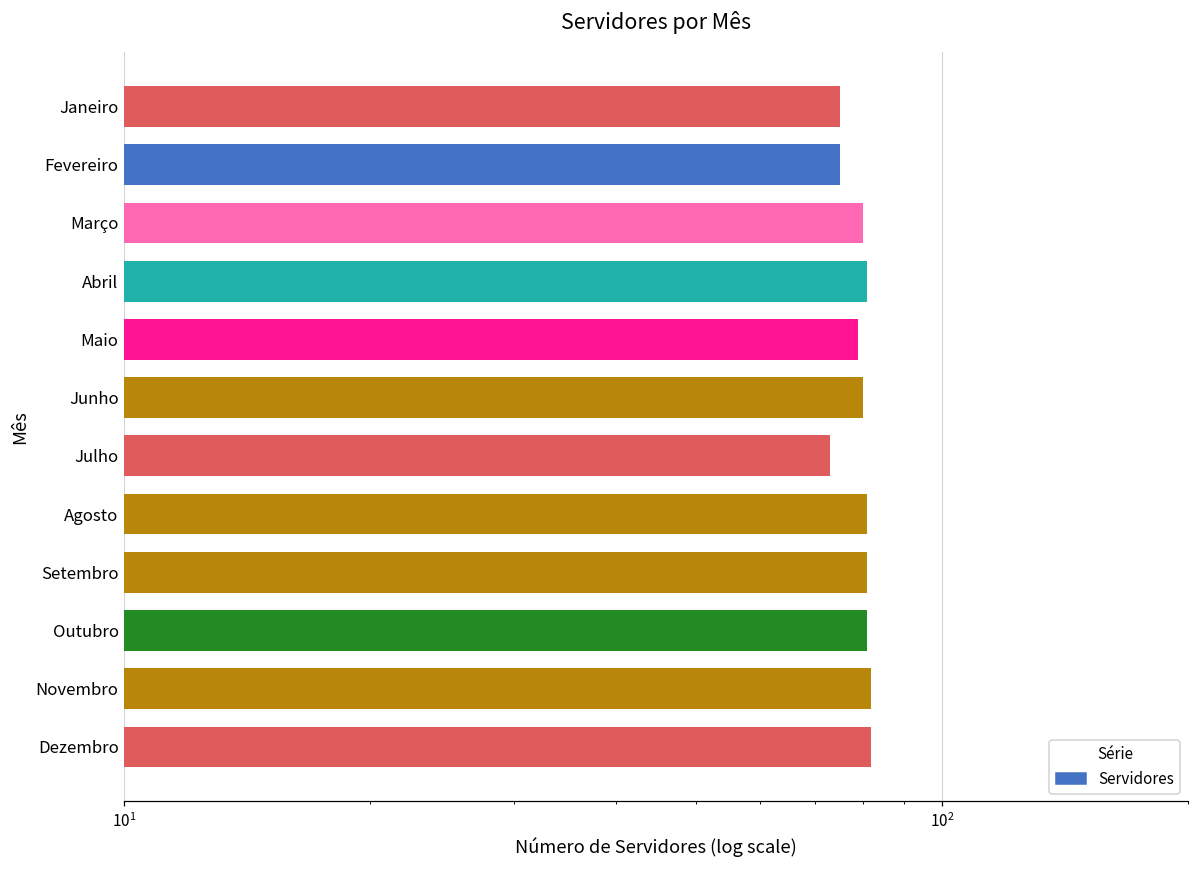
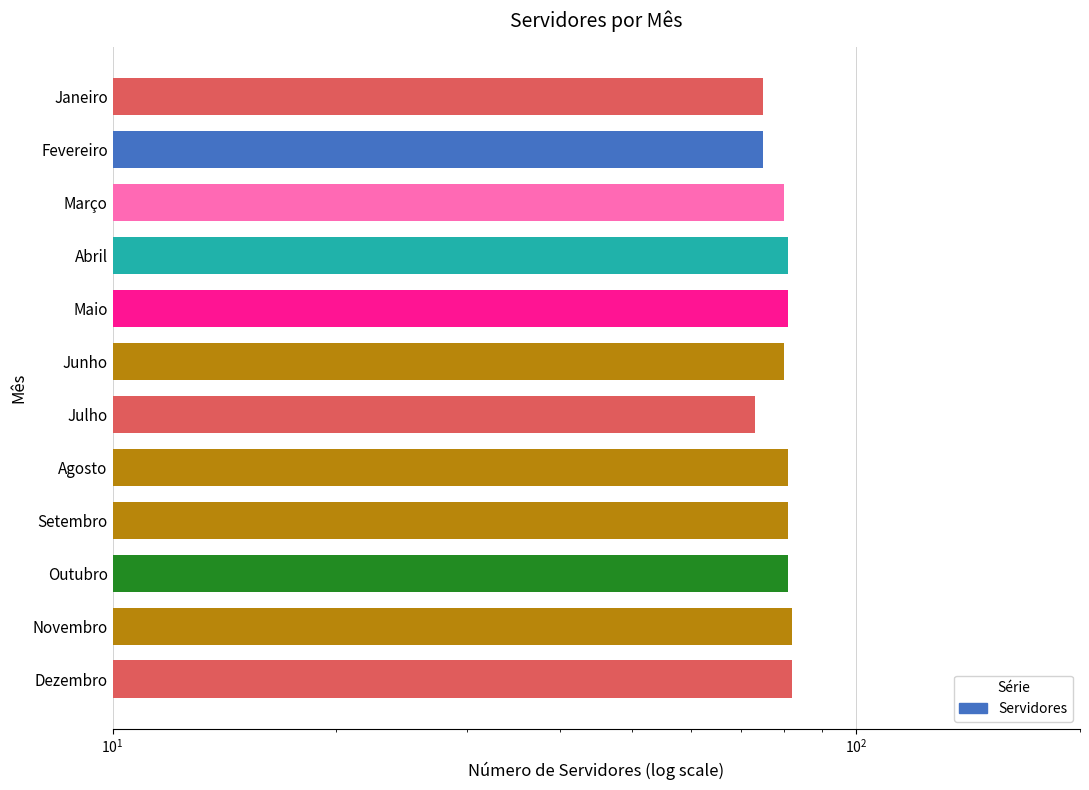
  {
    "Janeiro": 75,
    "Fevereiro": 75,
    "Março": 80,
    "Abril": 81,
-   "Maio": 79,
+   "Maio": 81,
    "Junho": 80,
    "Julho": 73,
    "Agosto": 81,
    "Setembro": 81,
    "Outubro": 81,
    "Novembro": 82,
    "Dezembro": 82
  }
